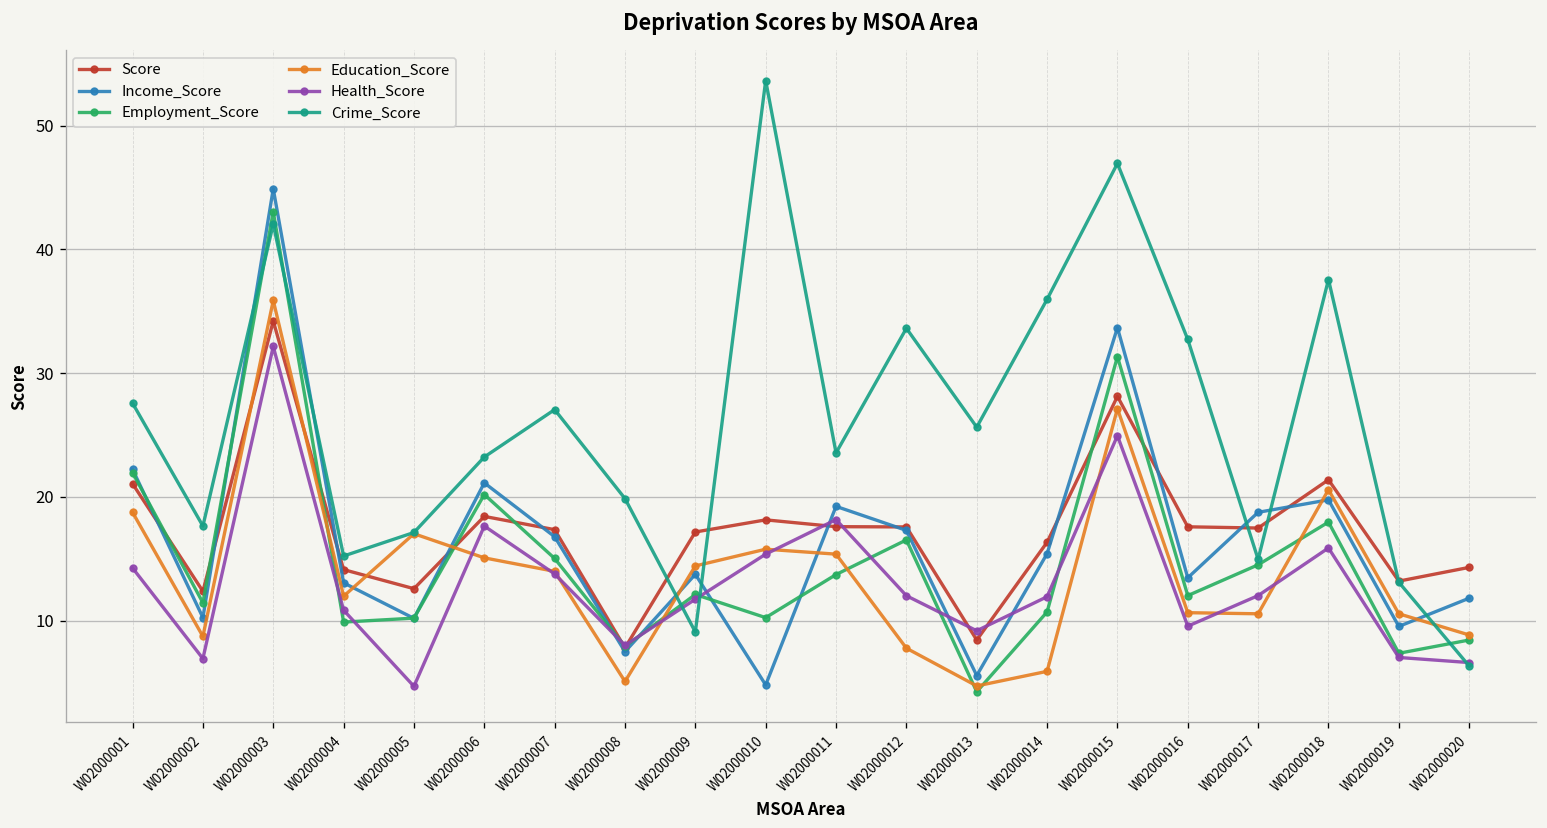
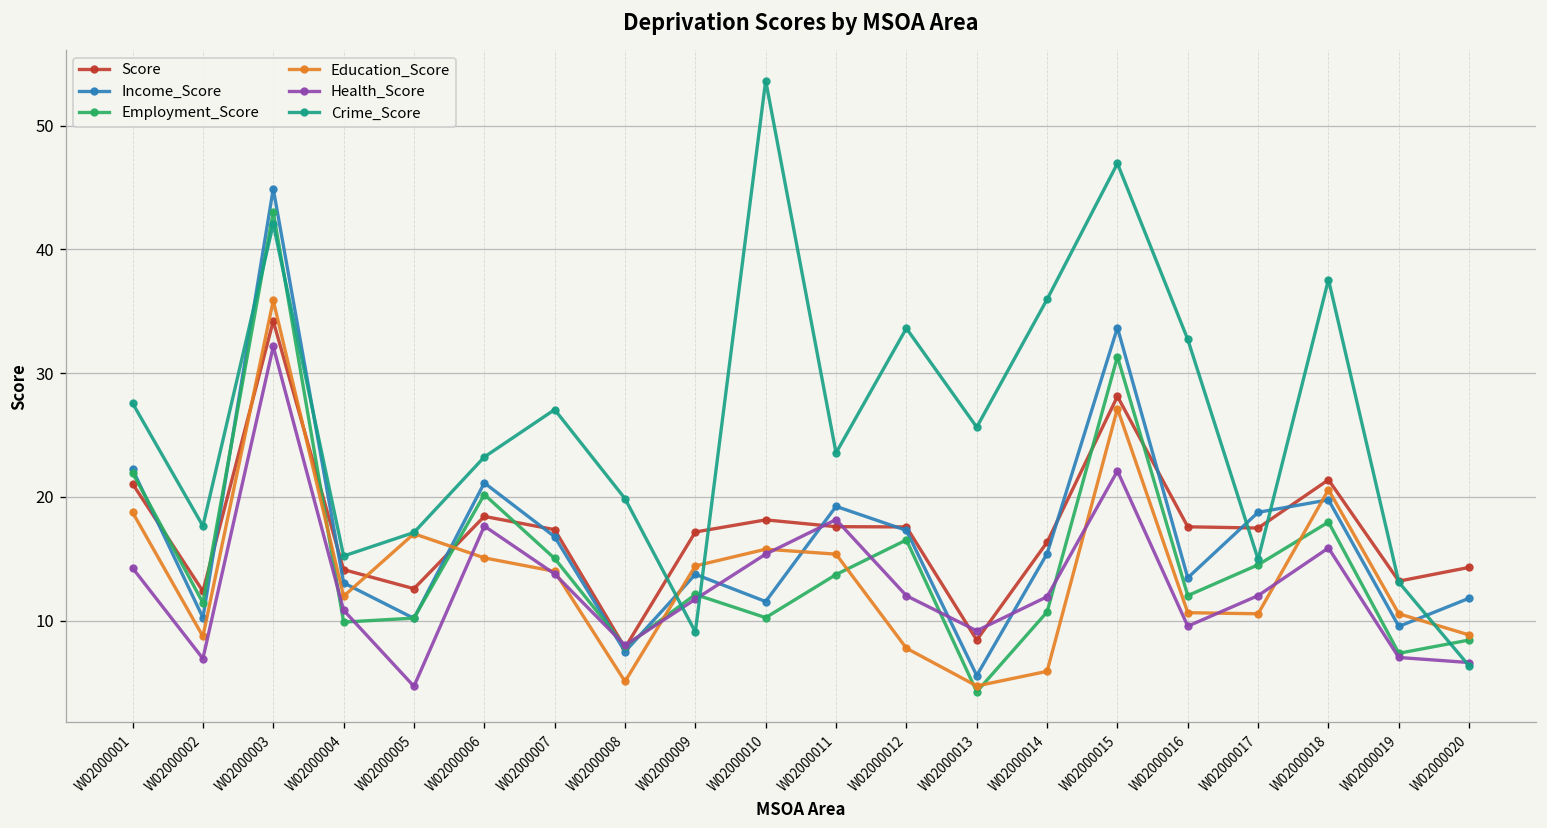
  {
    "Score": {
      "W02000001": 21.1,
      "W02000002": 12.4,
      "W02000003": 34.2,
      "W02000004": 14.1,
      "W02000005": 12.6,
      "W02000006": 18.4,
      "W02000007": 17.4,
      "W02000009": 17.2,
      "W02000010": 18.2,
      "W02000011": 17.6,
      "W02000012": 17.6,
      "W02000013": 8.4,
      "W02000014": 16.3,
      "W02000015": 28.1,
      "W02000016": 17.6,
      "W02000017": 17.5,
      "W02000018": 21.4,
      "W02000020": 14.3
    },
    "Income_Score": {
      "W02000001": 22.2,
      "W02000002": 10.3,
      "W02000003": 44.9,
      "W02000004": 13.1,
      "W02000006": 21.1,
      "W02000007": 16.8,
      "W02000008": 7.5,
      "W02000009": 13.8,
-     "W02000010": 4.8,
+     "W02000010": 11.6,
      "W02000011": 19.2,
      "W02000012": 17.3,
      "W02000013": 5.6,
      "W02000014": 15.4,
      "W02000015": 33.7,
      "W02000016": 13.5,
      "W02000017": 18.8,
      "W02000018": 19.8,
      "W02000019": 9.5,
      "W02000020": 11.8
    },
    "Education_Score": {
      "W02000001": 18.8,
      "W02000002": 8.7,
      "W02000003": 35.9,
      "W02000004": 12.0,
      "W02000006": 15.1,
      "W02000008": 5.1,
      "W02000009": 14.4,
      "W02000010": 15.8,
      "W02000011": 15.4,
      "W02000012": 7.8,
      "W02000013": 4.7,
      "W02000014": 5.9,
      "W02000015": 27.1,
      "W02000016": 10.7,
      "W02000017": 10.6,
      "W02000018": 20.6,
      "W02000019": 10.6,
      "W02000020": 8.9
    },
    "Health_Score": {
      "W02000001": 14.3,
      "W02000002": 6.9,
      "W02000003": 32.2,
      "W02000004": 10.9,
      "W02000005": 4.7,
      "W02000006": 17.7,
      "W02000009": 11.7,
      "W02000010": 15.4,
      "W02000011": 18.2,
      "W02000012": 12.0,
      "W02000013": 9.2,
      "W02000014": 11.9,
-     "W02000015": 25.0,
+     "W02000015": 22.1,
      "W02000016": 9.6,
      "W02000017": 12.0,
      "W02000018": 15.9,
      "W02000019": 7.0,
      "W02000020": 6.6
    }
  }
